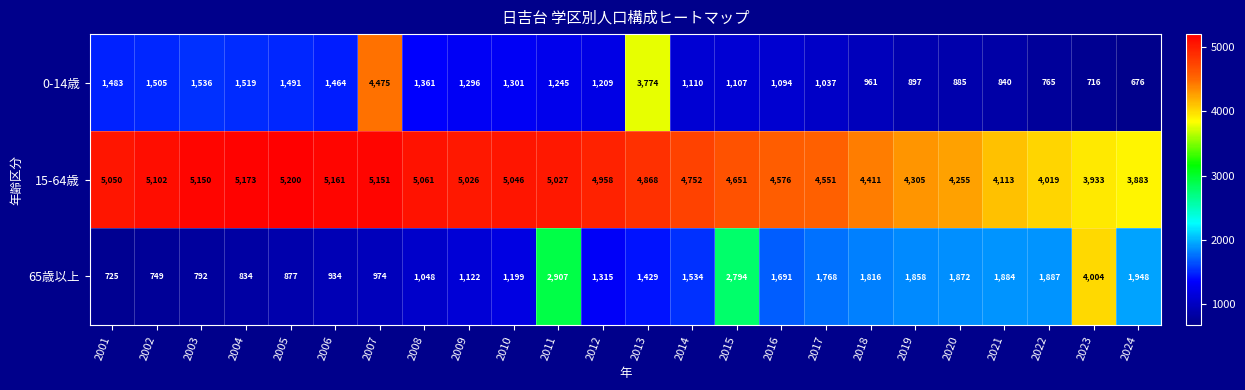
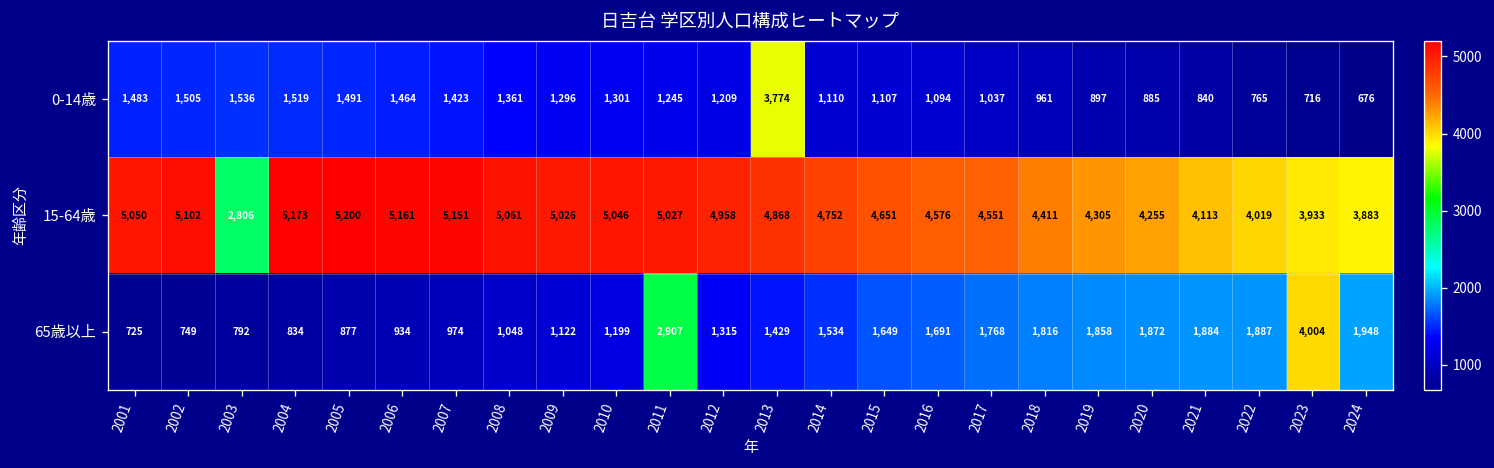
  {
    "0-14歳": {
      "2001": "1,483",
      "2002": "1,505",
      "2003": "1,536",
      "2004": "1,519",
      "2005": "1,491",
      "2006": "1,464",
-     "2007": "4,475",
+     "2007": "1,423",
      "2008": "1,361",
      "2009": "1,296",
      "2010": "1,301",
      "2011": "1,245",
      "2012": "1,209",
      "2013": "3,774",
      "2014": "1,110",
      "2015": "1,107",
      "2016": "1,094",
      "2017": "1,037",
      "2018": "961",
      "2019": "897",
      "2020": "885",
      "2021": "840",
      "2022": "765",
      "2023": "716",
      "2024": "676"
    },
    "15-64歳": {
      "2001": "5,050",
      "2002": "5,102",
-     "2003": "5,150",
+     "2003": "2,806",
      "2004": "5,173",
      "2005": "5,200",
      "2006": "5,161",
      "2007": "5,151",
      "2008": "5,061",
      "2009": "5,026",
      "2010": "5,046",
      "2011": "5,027",
      "2012": "4,958",
      "2013": "4,868",
      "2014": "4,752",
      "2015": "4,651",
      "2016": "4,576",
      "2017": "4,551",
      "2018": "4,411",
      "2019": "4,305",
      "2020": "4,255",
      "2021": "4,113",
      "2022": "4,019",
      "2023": "3,933",
      "2024": "3,883"
    },
    "65歳以上": {
      "2001": "725",
      "2002": "749",
      "2003": "792",
      "2004": "834",
      "2005": "877",
      "2006": "934",
      "2007": "974",
      "2008": "1,048",
      "2009": "1,122",
      "2010": "1,199",
      "2011": "2,907",
      "2012": "1,315",
      "2013": "1,429",
      "2014": "1,534",
-     "2015": "2,794",
+     "2015": "1,649",
      "2016": "1,691",
      "2017": "1,768",
      "2018": "1,816",
      "2019": "1,858",
      "2020": "1,872",
      "2021": "1,884",
      "2022": "1,887",
      "2023": "4,004",
      "2024": "1,948"
    }
  }
